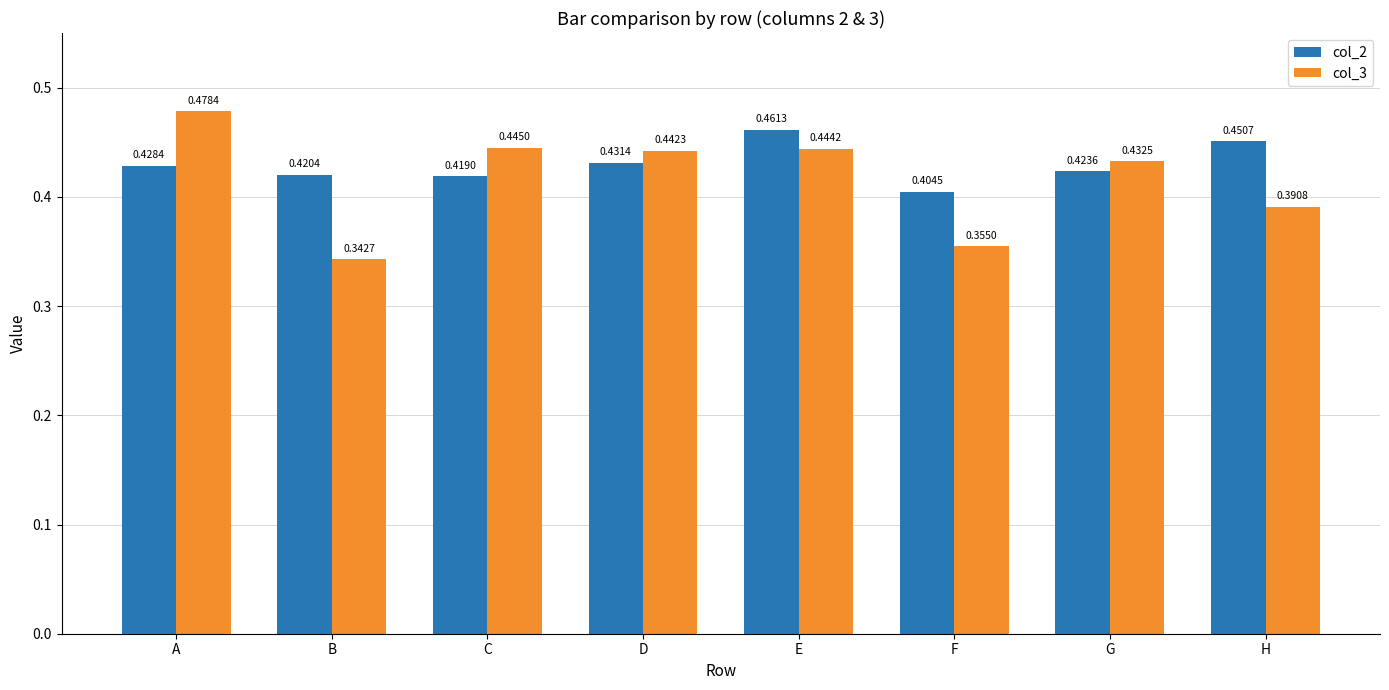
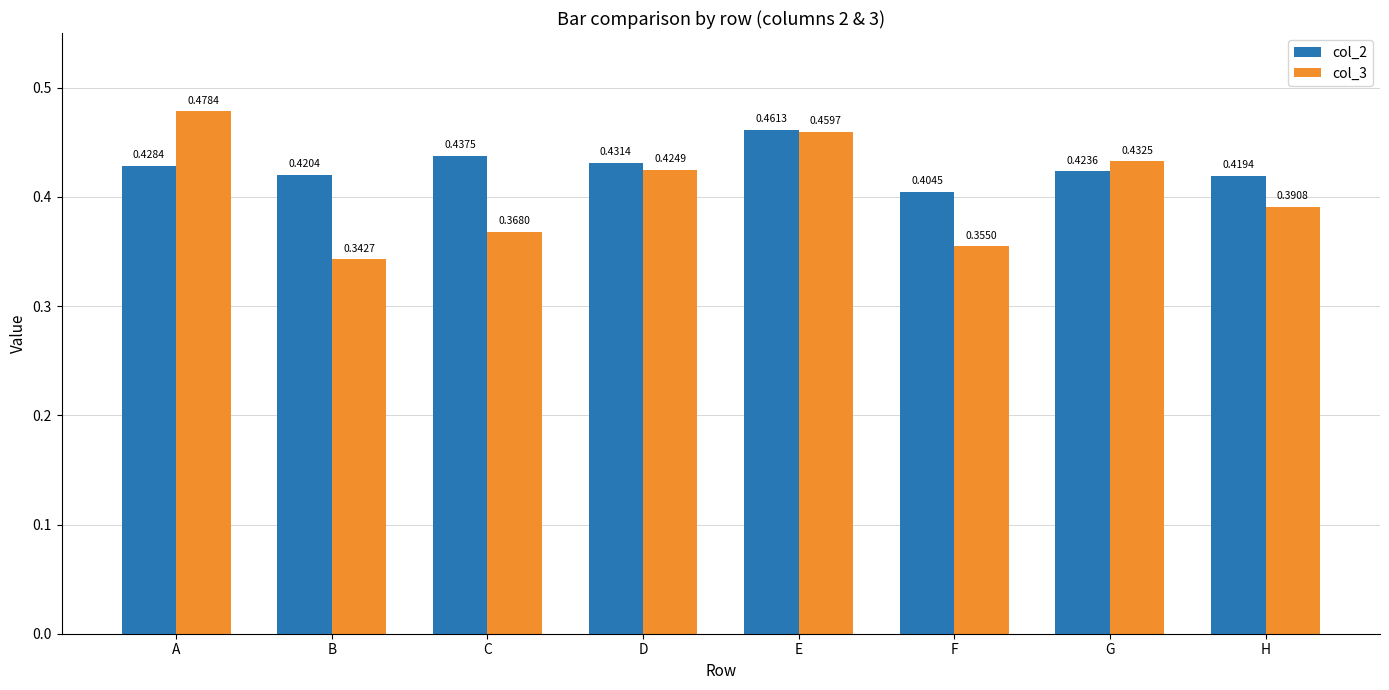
  {
    "col_2": {
      "A": 0.4284,
      "B": 0.4204,
-     "C": 0.4190,
+     "C": 0.4375,
      "D": 0.4314,
      "E": 0.4613,
      "F": 0.4045,
      "G": 0.4236,
-     "H": 0.4507
+     "H": 0.4194
    },
    "col_3": {
      "A": 0.4784,
      "B": 0.3427,
-     "C": 0.4450,
-     "D": 0.4423,
-     "E": 0.4442,
+     "C": 0.3680,
+     "D": 0.4249,
+     "E": 0.4597,
      "F": 0.3550,
      "G": 0.4325,
      "H": 0.3908
    }
  }
